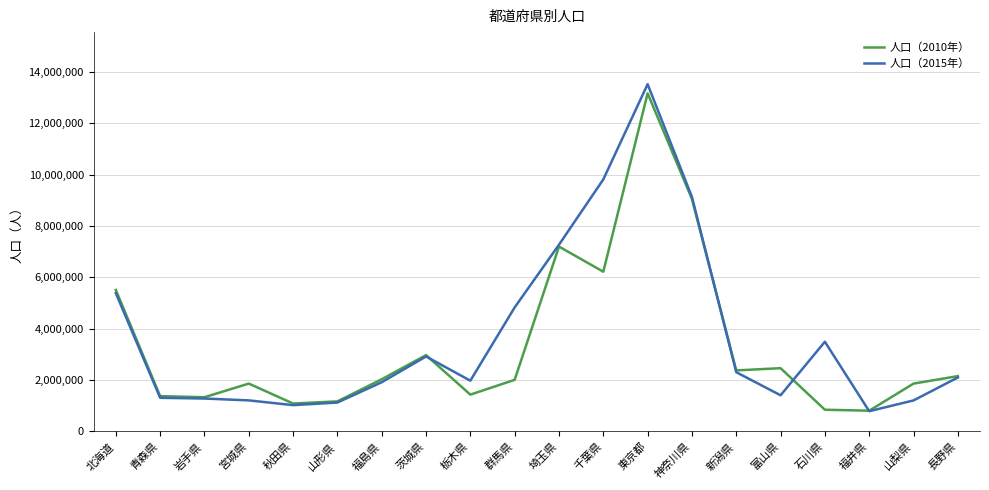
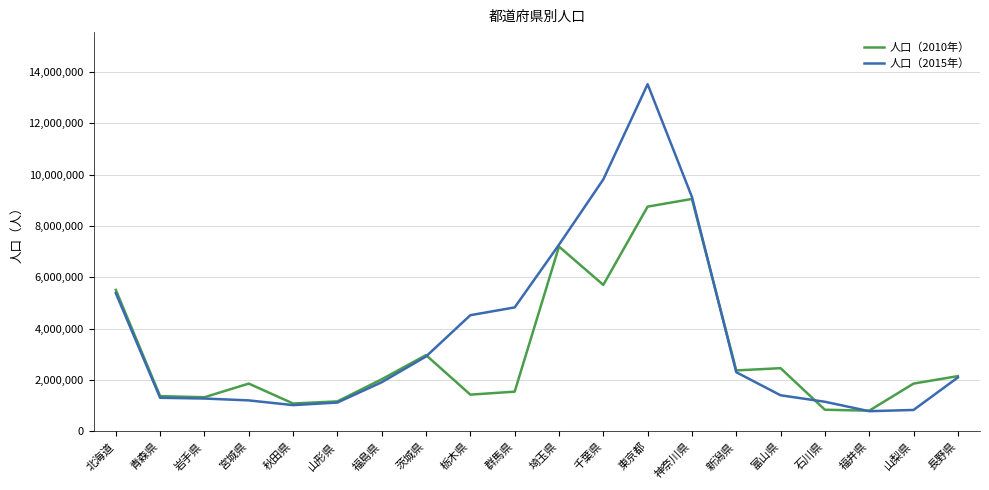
  {
    "人口（2010年）": {
      "北海道": "5,500,000",
      "宮城県": "1,900,000",
      "福島県": "2,000,000",
      "栃木県": "1,400,000",
-     "群馬県": "2,000,000",
-     "千葉県": "6,200,000",
-     "東京都": "13,200,000",
+     "群馬県": "1,500,000",
+     "千葉県": "5,700,000",
+     "東京都": "8,700,000",
      "富山県": "2,500,000",
      "石川県": "800,000",
      "山梨県": "1,900,000"
    },
    "人口（2015年）": {
      "北海道": "5,400,000",
      "宮城県": "1,200,000",
      "福島県": "1,900,000",
-     "栃木県": "2,000,000",
+     "栃木県": "4,500,000",
      "群馬県": "4,800,000",
      "千葉県": "9,800,000",
      "東京都": "13,500,000",
      "富山県": "1,400,000",
-     "石川県": "3,500,000",
-     "山梨県": "1,200,000"
+     "石川県": "1,200,000",
+     "山梨県": "800,000"
    }
  }
